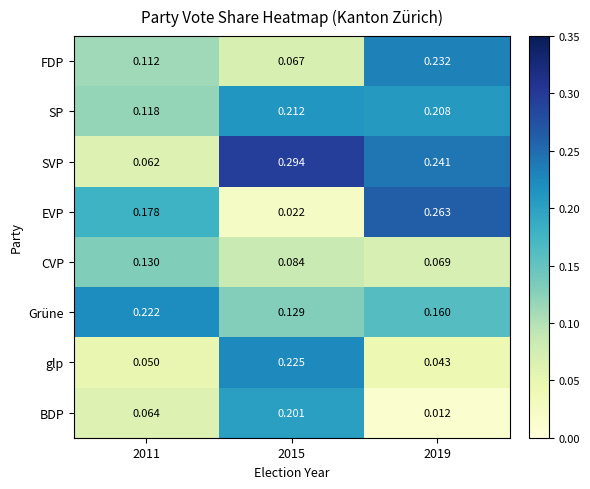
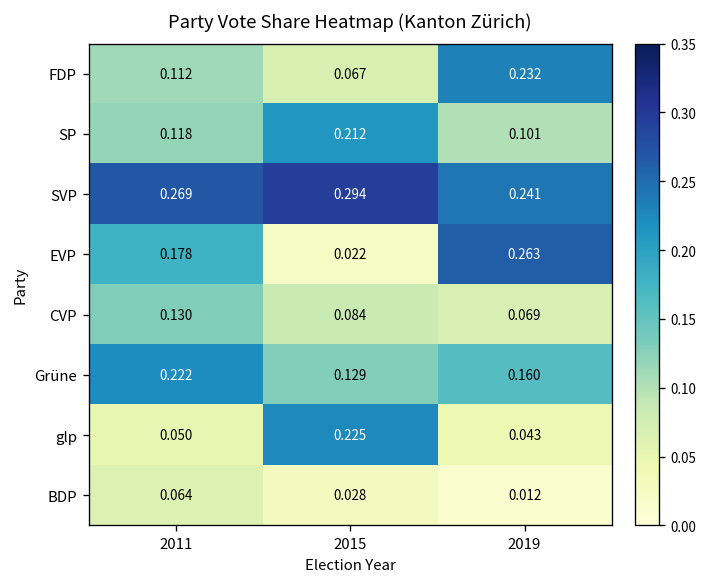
  {
    "FDP": {
      "2011": 0.112,
      "2015": 0.067,
      "2019": 0.232
    },
    "SP": {
      "2011": 0.118,
      "2015": 0.212,
-     "2019": 0.208
+     "2019": 0.101
    },
    "SVP": {
-     "2011": 0.062,
+     "2011": 0.269,
      "2015": 0.294,
      "2019": 0.241
    },
    "EVP": {
      "2011": 0.178,
      "2015": 0.022,
      "2019": 0.263
    },
    "CVP": {
      "2011": 0.130,
      "2015": 0.084,
      "2019": 0.069
    },
    "Grüne": {
      "2011": 0.222,
      "2015": 0.129,
      "2019": 0.160
    },
    "glp": {
      "2011": 0.050,
      "2015": 0.225,
      "2019": 0.043
    },
    "BDP": {
      "2011": 0.064,
-     "2015": 0.201,
+     "2015": 0.028,
      "2019": 0.012
    }
  }
